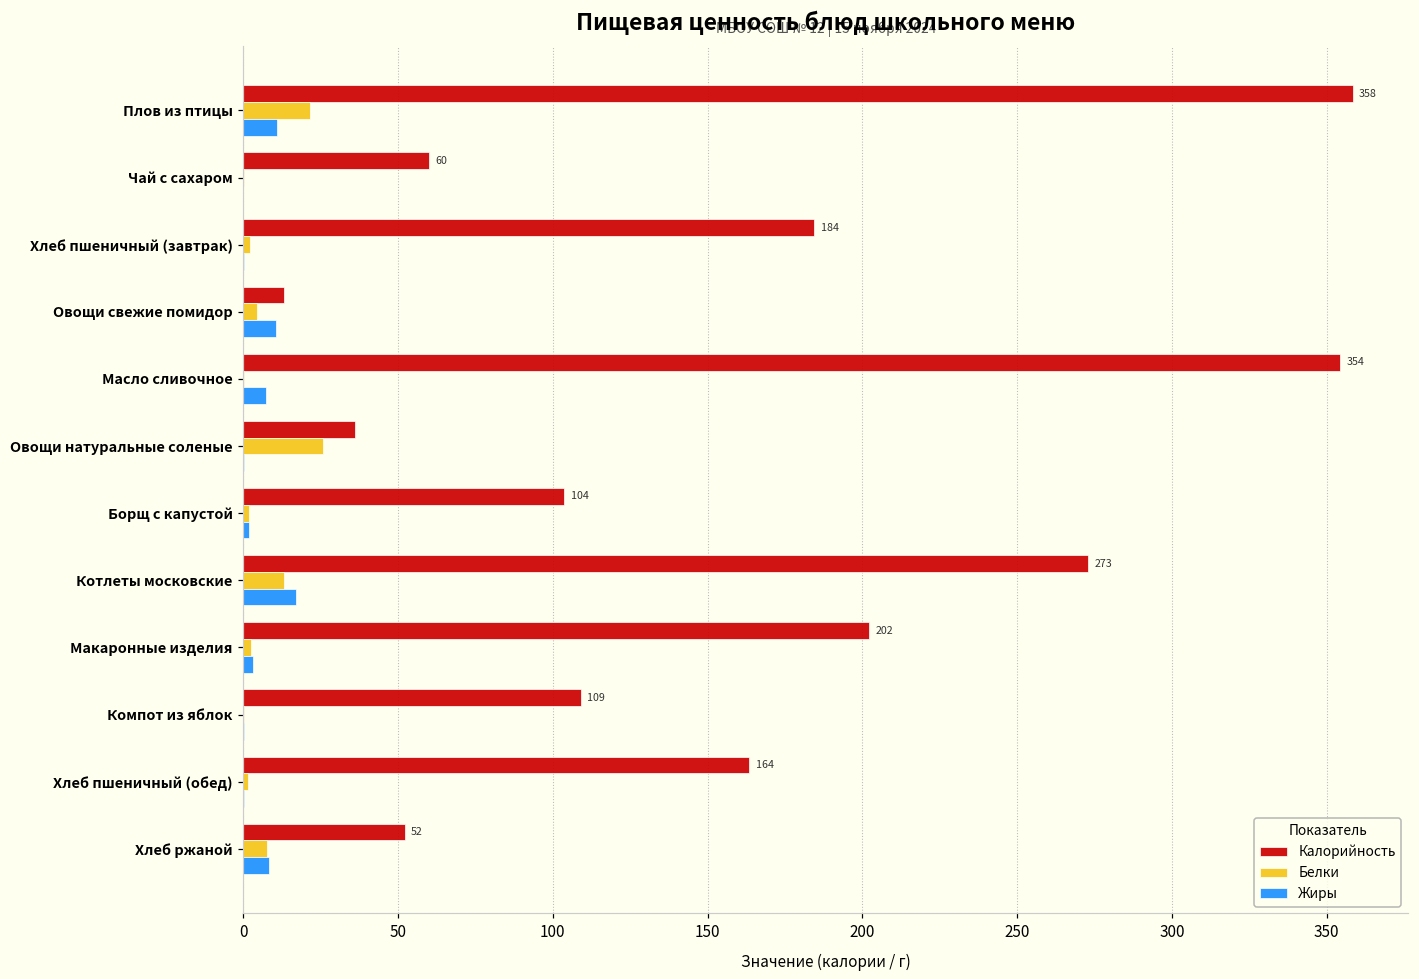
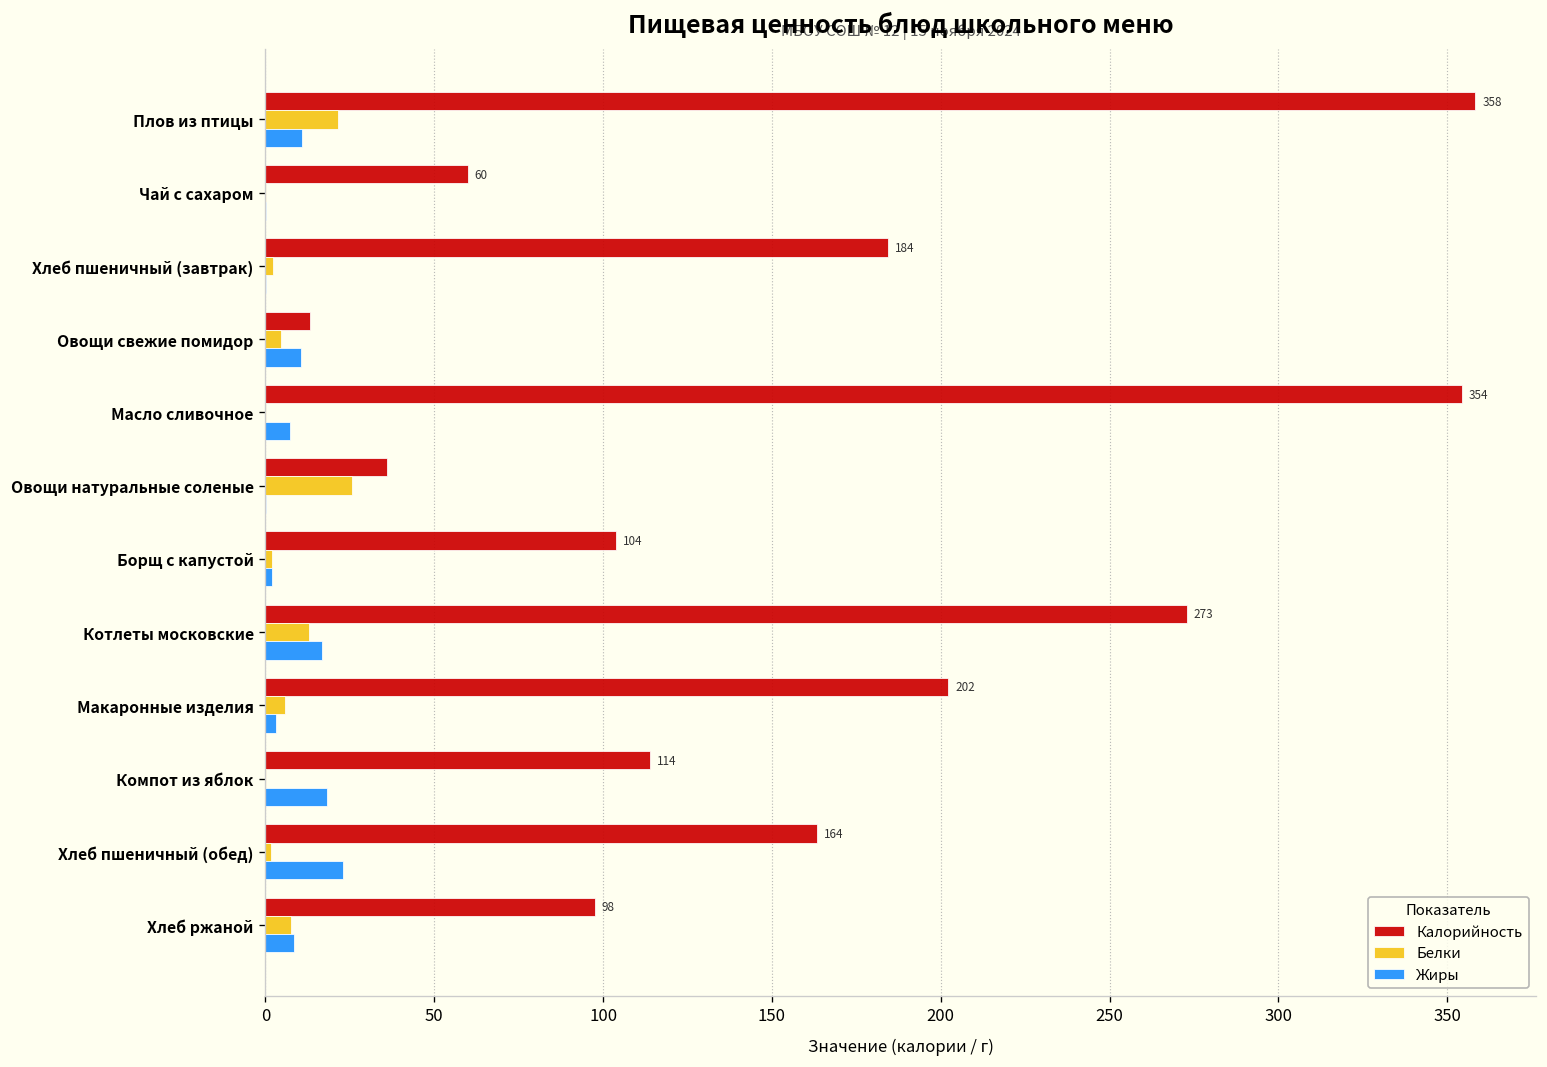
  {
    "Калорийность": {
      "Плов из птицы": 358,
      "Чай с сахаром": 60,
      "Хлеб пшеничный (завтрак)": 184,
      "Масло сливочное": 354,
      "Борщ с капустой": 104,
      "Котлеты московские": 273,
      "Макаронные изделия": 202,
-     "Компот из яблок": 109,
+     "Компот из яблок": 114,
      "Хлеб пшеничный (обед)": 164,
-     "Хлеб ржаной": 52
+     "Хлеб ржаной": 98
    },
    "Белки": {
      "Плов из птицы": 22,
      "Хлеб пшеничный (завтрак)": 2,
      "Овощи свежие помидор": 4,
      "Овощи натуральные соленые": 26,
      "Борщ с капустой": 2,
      "Котлеты московские": 13,
-     "Макаронные изделия": 2,
+     "Макаронные изделия": 6,
      "Хлеб пшеничный (обед)": 2,
      "Хлеб ржаной": 8
    },
    "Жиры": {
      "Плов из птицы": 11,
      "Овощи свежие помидор": 11,
      "Масло сливочное": 7,
      "Борщ с капустой": 2,
      "Котлеты московские": 17,
      "Макаронные изделия": 3,
-     "Компот из яблок": 0,
-     "Хлеб пшеничный (обед)": 0,
+     "Компот из яблок": 18,
+     "Хлеб пшеничный (обед)": 23,
      "Хлеб ржаной": 8
    }
  }
